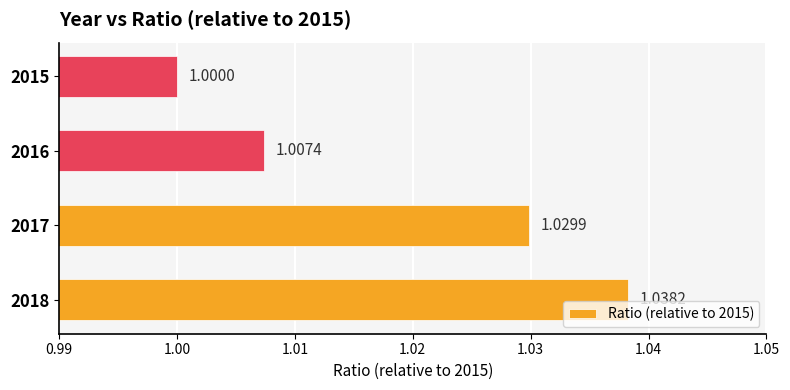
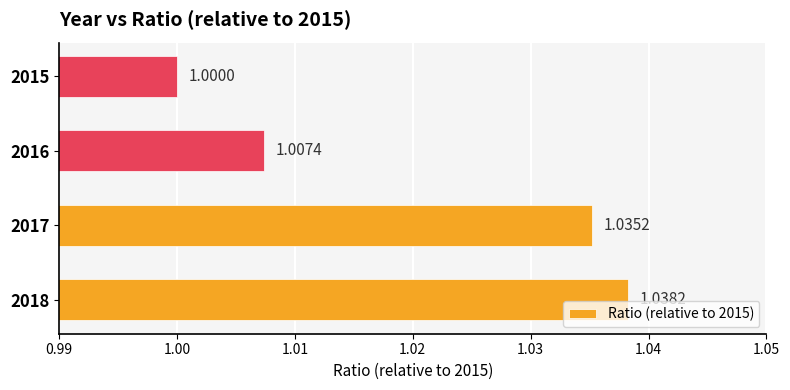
  {
    "2015": 1.0000,
    "2016": 1.0074,
-   "2017": 1.0299
+   "2017": 1.0352
  }
